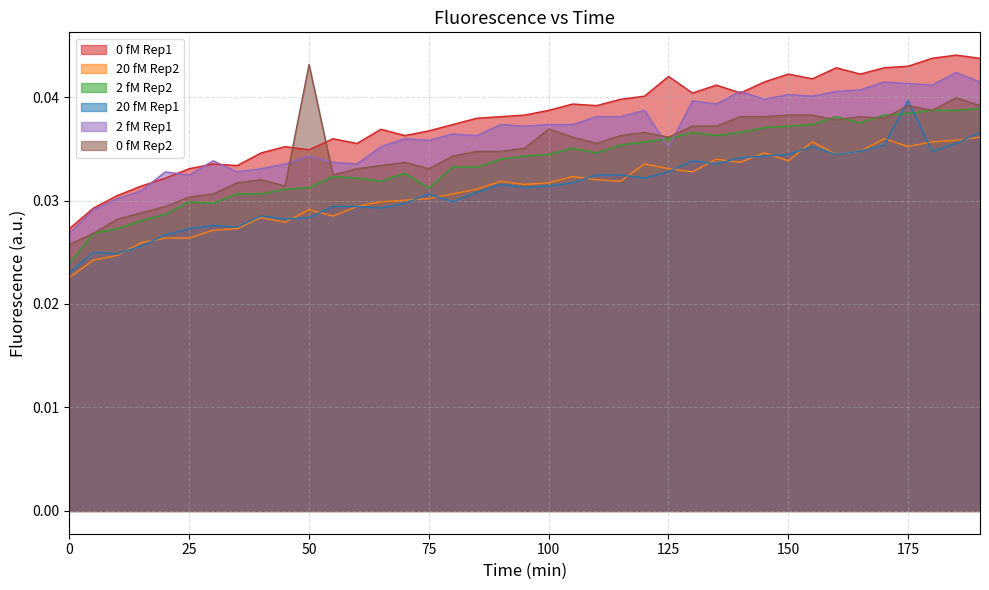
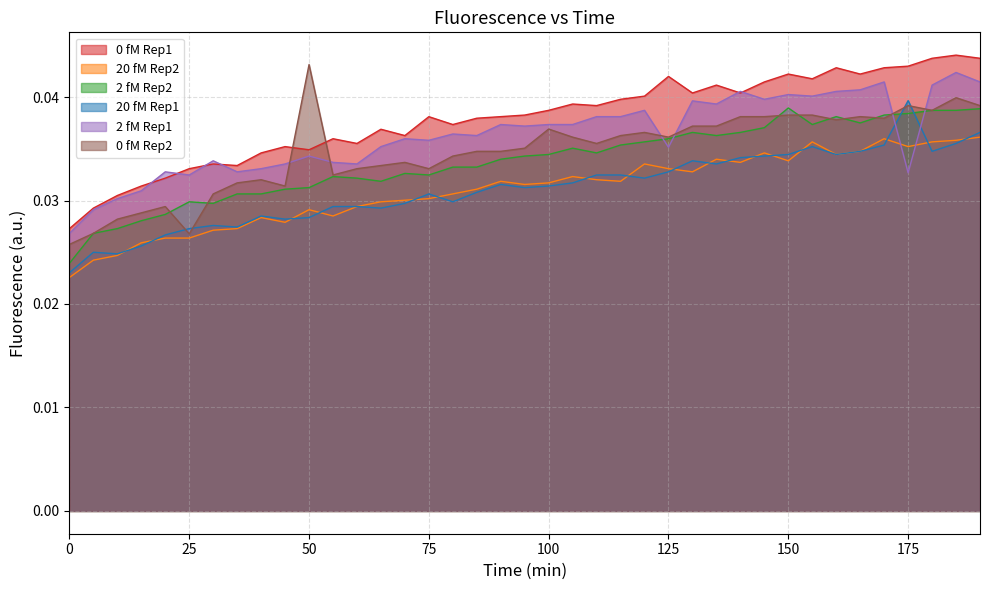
  {
    "0 fM Rep1": {
      "0": 0.0273,
      "25": 0.0331,
      "50": 0.0349,
-     "75": 0.0367,
+     "75": 0.0381,
      "100": 0.0387,
      "125": 0.0420,
      "150": 0.0422,
      "175": 0.0430
    },
    "20 fM Rep2": {
      "0": 0.0226,
      "25": 0.0264,
      "50": 0.0291,
      "75": 0.0302,
      "100": 0.0317,
      "125": 0.0331,
      "150": 0.0338,
      "175": 0.0352
    },
    "2 fM Rep2": {
      "0": 0.0239,
      "25": 0.0299,
      "50": 0.0312,
-     "75": 0.0312,
+     "75": 0.0325,
      "100": 0.0344,
-     "150": 0.0372,
+     "150": 0.0389,
      "175": 0.0384
    },
    "20 fM Rep1": {
      "0": 0.0230,
      "25": 0.0273,
      "50": 0.0284,
      "75": 0.0306,
      "100": 0.0314,
      "125": 0.0328,
      "150": 0.0344,
      "175": 0.0397
    },
    "2 fM Rep1": {
      "0": 0.0268,
      "25": 0.0325,
      "50": 0.0343,
      "75": 0.0358,
      "100": 0.0373,
      "125": 0.0351,
      "150": 0.0402,
-     "175": 0.0413
+     "175": 0.0327
    },
    "0 fM Rep2": {
      "0": 0.0258,
-     "25": 0.0303,
+     "25": 0.0268,
      "50": 0.0431,
      "75": 0.0331,
      "100": 0.0369,
      "150": 0.0383,
      "175": 0.0392
    }
  }
